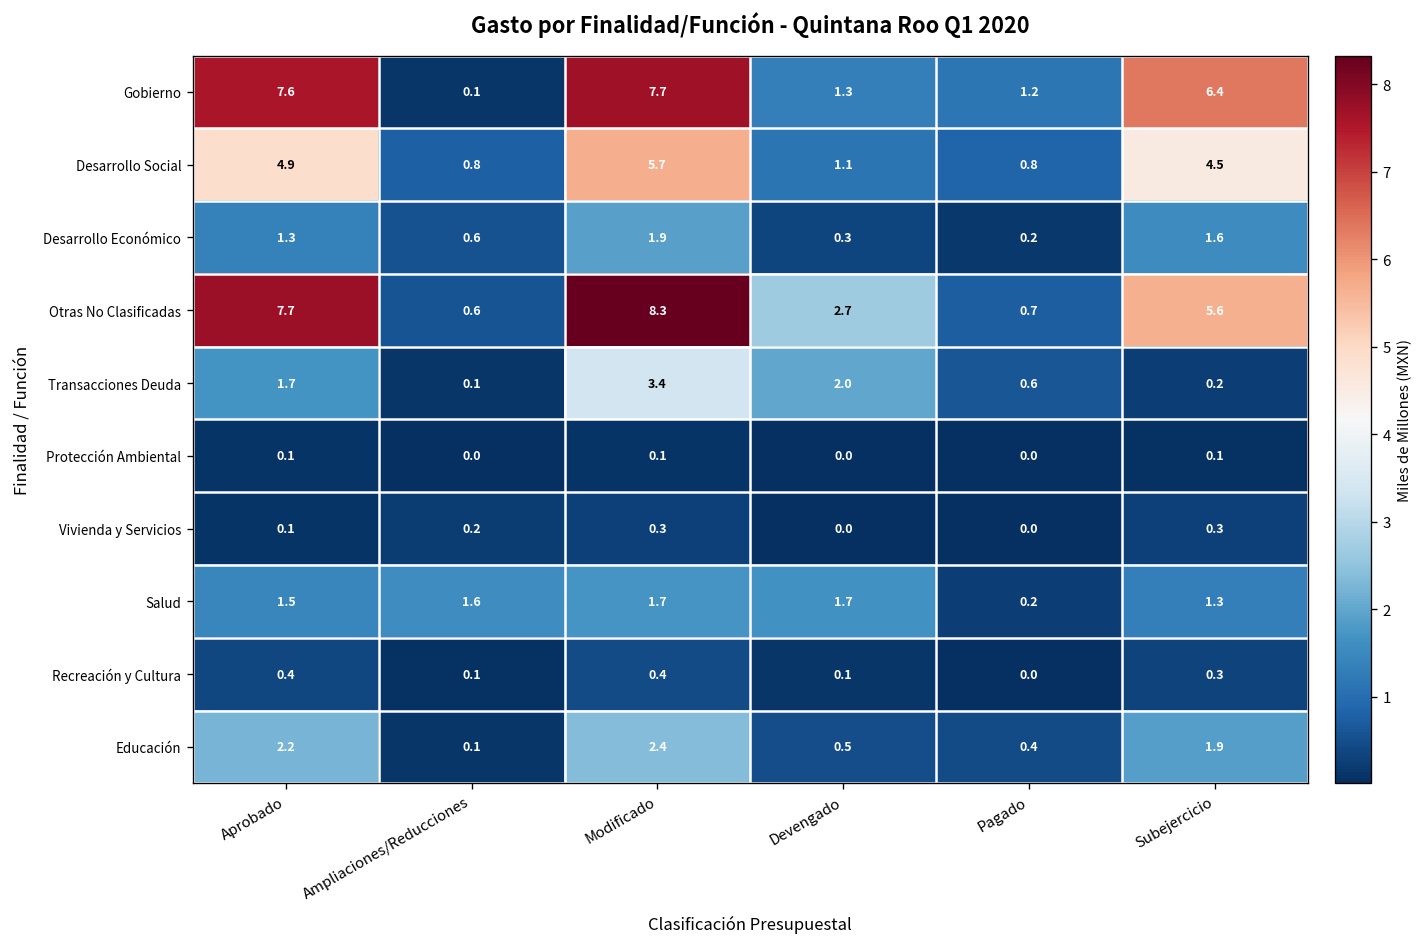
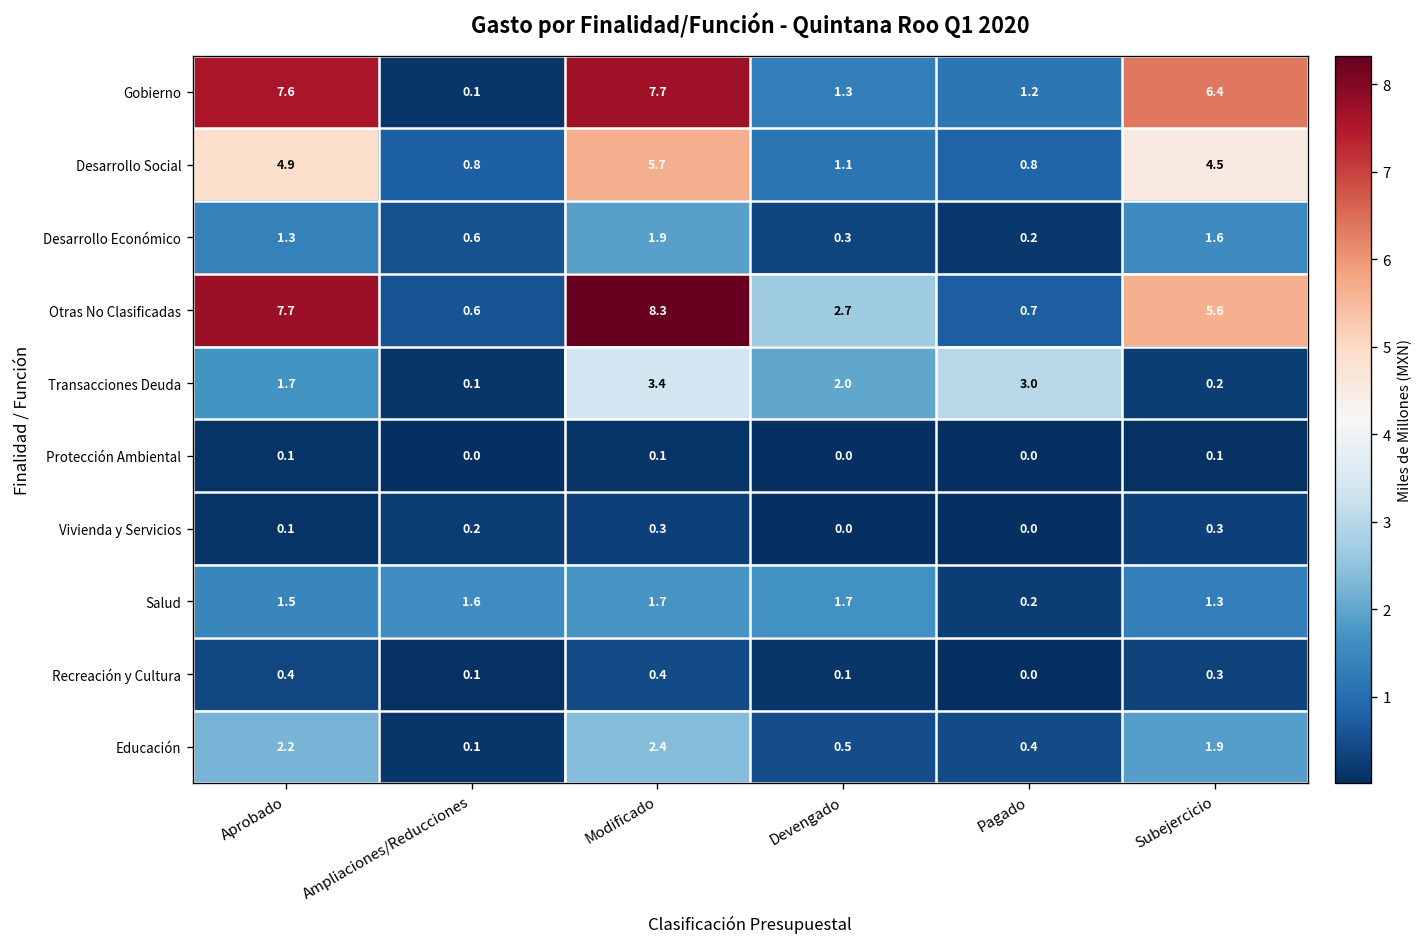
  {
    "Gobierno": {
      "Aprobado": 7.6,
      "Ampliaciones/Reducciones": 0.1,
      "Modificado": 7.7,
      "Devengado": 1.3,
      "Pagado": 1.2,
      "Subejercicio": 6.4
    },
    "Desarrollo Social": {
      "Aprobado": 4.9,
      "Ampliaciones/Reducciones": 0.8,
      "Modificado": 5.7,
      "Devengado": 1.1,
      "Pagado": 0.8,
      "Subejercicio": 4.5
    },
    "Desarrollo Económico": {
      "Aprobado": 1.3,
      "Ampliaciones/Reducciones": 0.6,
      "Modificado": 1.9,
      "Devengado": 0.3,
      "Pagado": 0.2,
      "Subejercicio": 1.6
    },
    "Otras No Clasificadas": {
      "Aprobado": 7.7,
      "Ampliaciones/Reducciones": 0.6,
      "Modificado": 8.3,
      "Devengado": 2.7,
      "Pagado": 0.7,
      "Subejercicio": 5.6
    },
    "Transacciones Deuda": {
      "Aprobado": 1.7,
      "Ampliaciones/Reducciones": 0.1,
      "Modificado": 3.4,
      "Devengado": 2.0,
-     "Pagado": 0.6,
+     "Pagado": 3.0,
      "Subejercicio": 0.2
    },
    "Protección Ambiental": {
      "Aprobado": 0.1,
      "Ampliaciones/Reducciones": 0.0,
      "Modificado": 0.1,
      "Devengado": 0.0,
      "Pagado": 0.0,
      "Subejercicio": 0.1
    },
    "Vivienda y Servicios": {
      "Aprobado": 0.1,
      "Ampliaciones/Reducciones": 0.2,
      "Modificado": 0.3,
      "Devengado": 0.0,
      "Pagado": 0.0,
      "Subejercicio": 0.3
    },
    "Salud": {
      "Aprobado": 1.5,
      "Ampliaciones/Reducciones": 1.6,
      "Modificado": 1.7,
      "Devengado": 1.7,
      "Pagado": 0.2,
      "Subejercicio": 1.3
    },
    "Recreación y Cultura": {
      "Aprobado": 0.4,
      "Ampliaciones/Reducciones": 0.1,
      "Modificado": 0.4,
      "Devengado": 0.1,
      "Pagado": 0.0,
      "Subejercicio": 0.3
    },
    "Educación": {
      "Aprobado": 2.2,
      "Ampliaciones/Reducciones": 0.1,
      "Modificado": 2.4,
      "Devengado": 0.5,
      "Pagado": 0.4,
      "Subejercicio": 1.9
    }
  }
